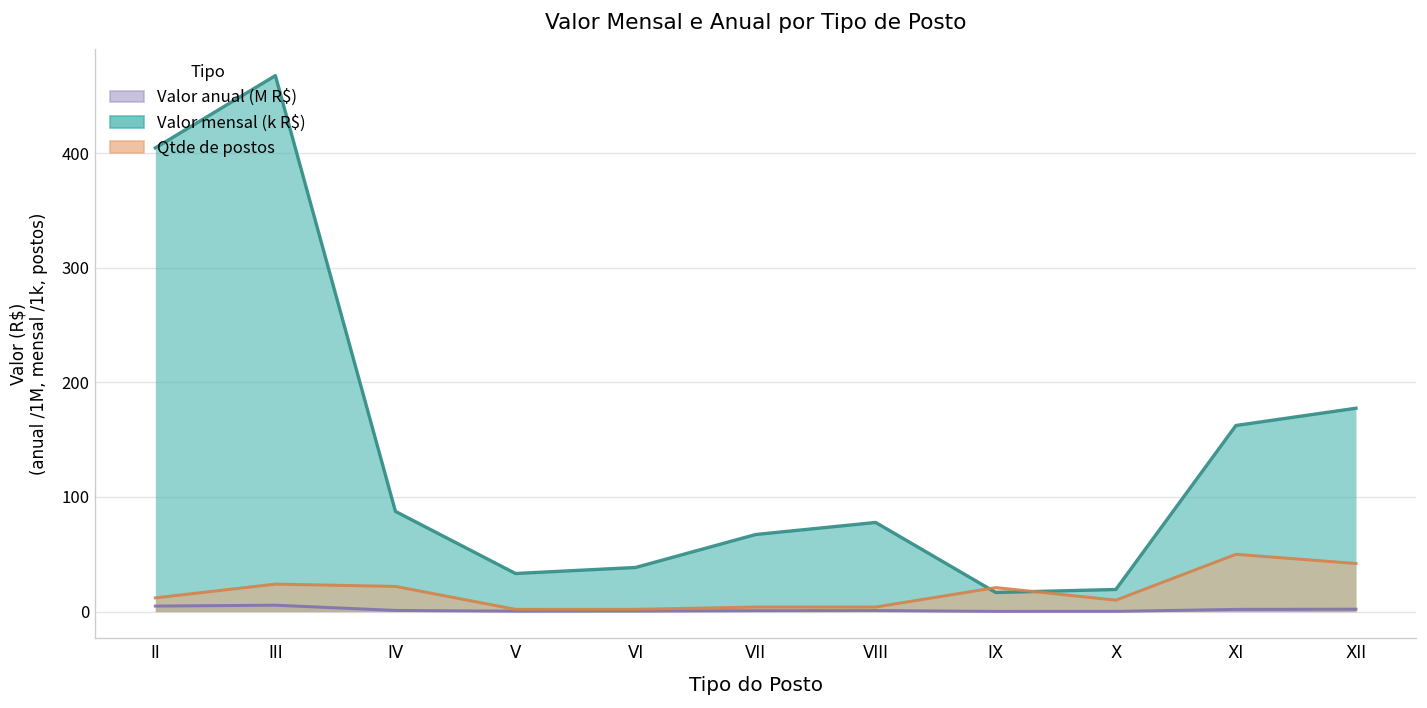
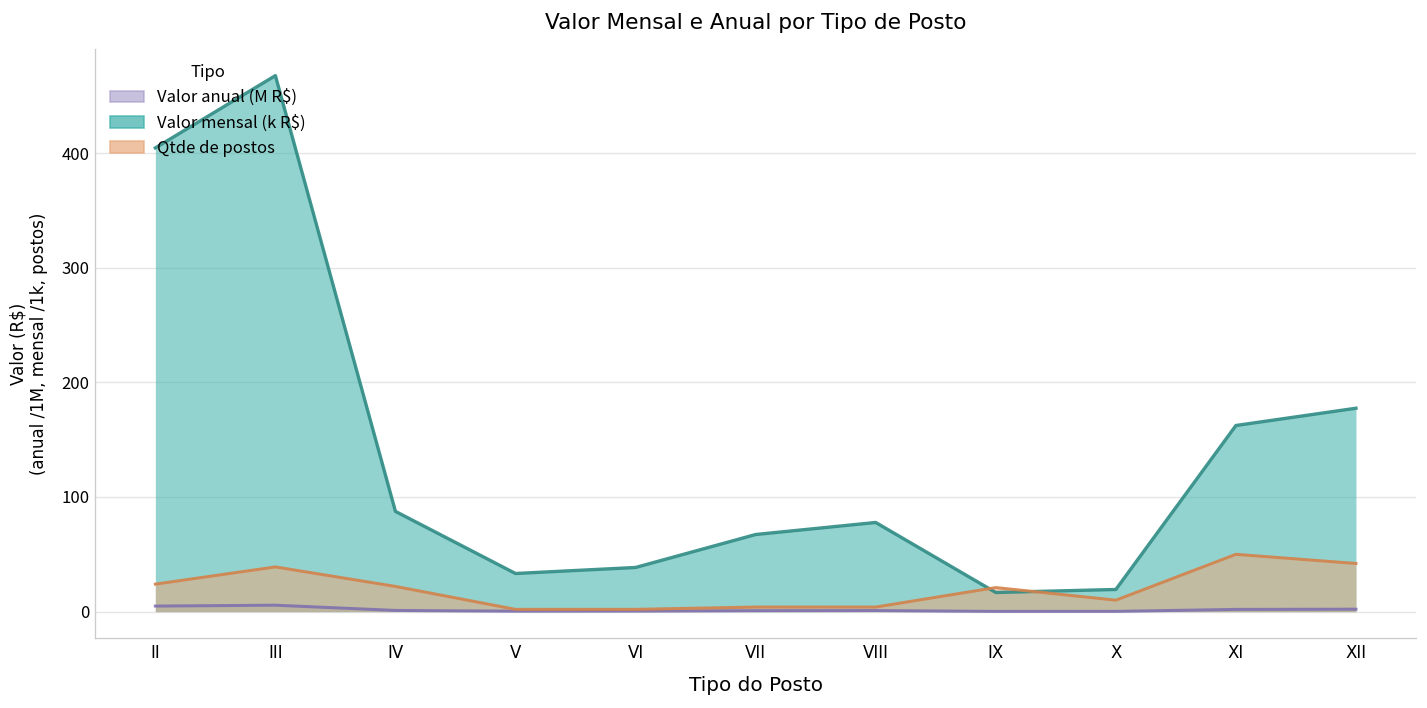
  {
    "Valor anual (M R$)": {
      "II": 0,
      "III": 10,
      "IV": 0,
      "VII": 0,
      "VIII": 0,
      "IX": 0,
      "X": 0,
      "XI": 0,
      "XII": 0
    },
    "Valor mensal (k R$)": {
      "II": 400,
      "III": 470,
      "IV": 90,
      "V": 30,
      "VI": 40,
      "VII": 70,
      "VIII": 80,
      "IX": 20,
      "X": 20,
      "XI": 160,
      "XII": 180
    },
    "Qtde de postos": {
-     "II": 10,
-     "III": 20,
+     "II": 20,
+     "III": 40,
      "IV": 20,
      "VII": 0,
      "VIII": 0,
      "IX": 20,
      "X": 10,
      "XI": 50,
      "XII": 40
    }
  }
